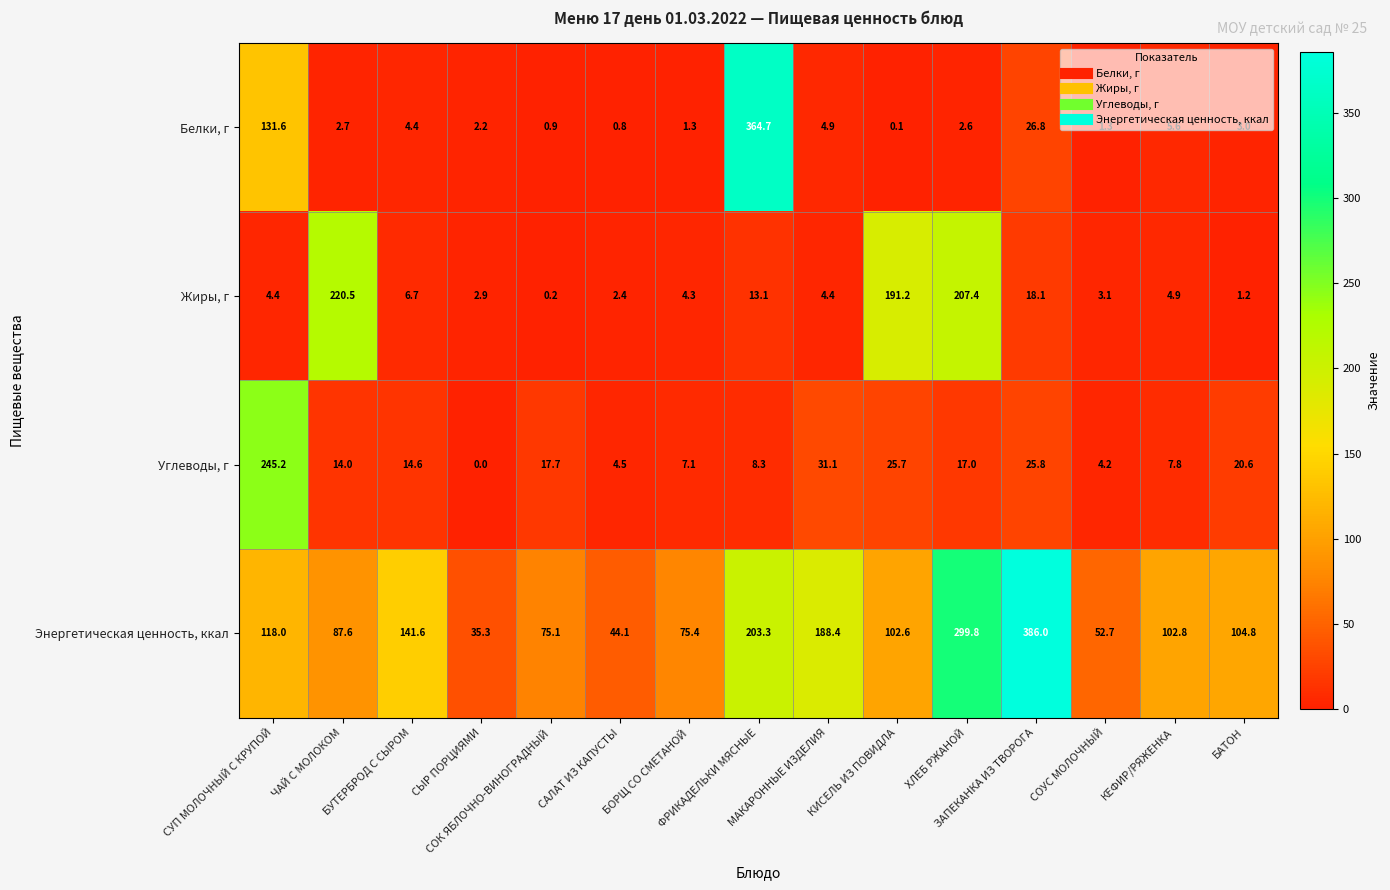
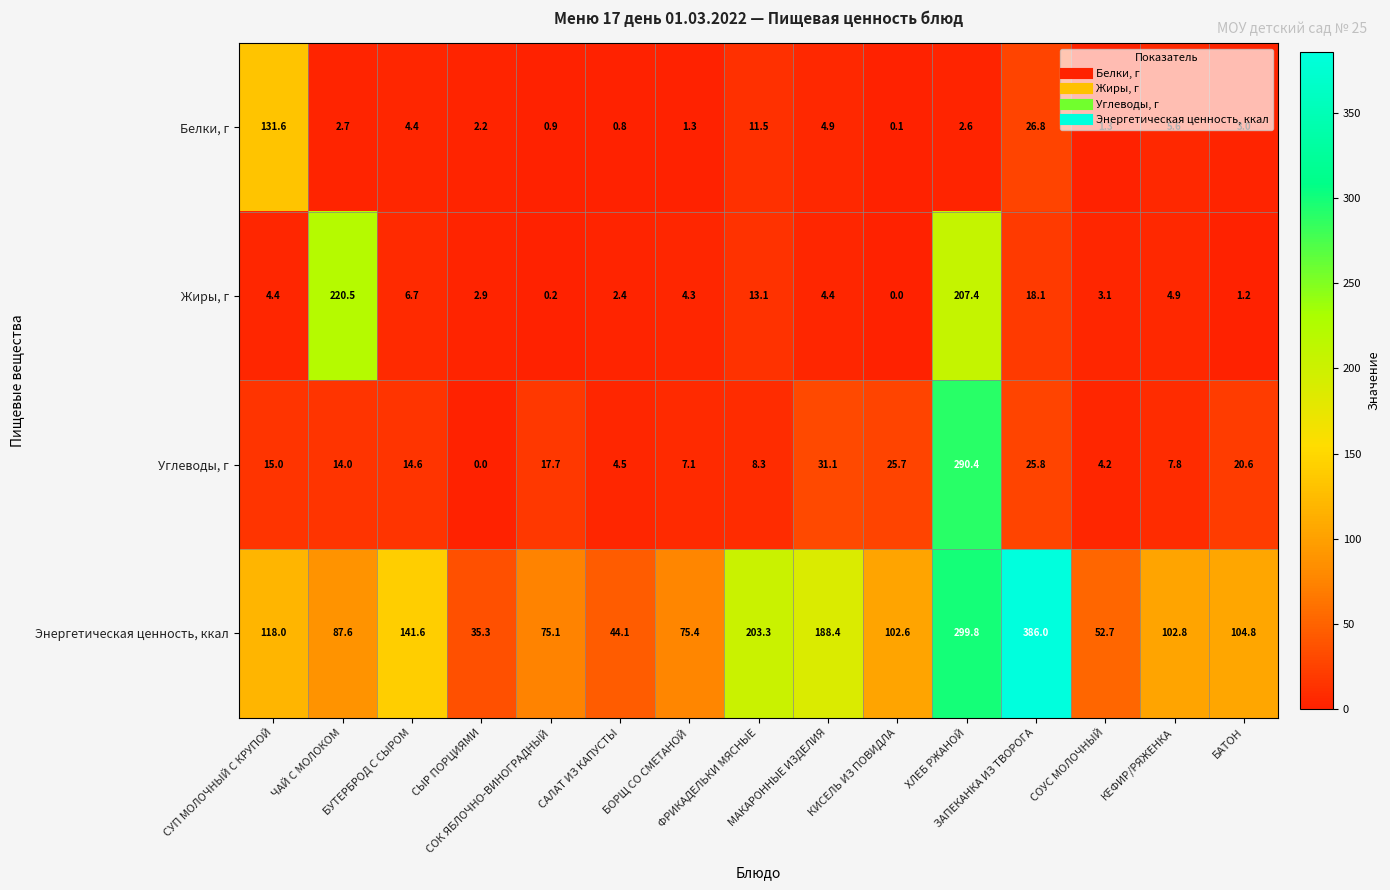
  {
    "Белки, г": {
      "СУП МОЛОЧНЫЙ С КРУПОЙ": 131.6,
      "ЧАЙ С МОЛОКОМ": 2.7,
      "БУТЕРБРОД С СЫРОМ": 4.4,
      "СЫР ПОРЦИЯМИ": 2.2,
      "СОК ЯБЛОЧНО-ВИНОГРАДНЫЙ": 0.9,
      "САЛАТ ИЗ КАПУСТЫ": 0.8,
      "БОРЩ СО СМЕТАНОЙ": 1.3,
-     "ФРИКАДЕЛЬКИ МЯСНЫЕ": 364.7,
+     "ФРИКАДЕЛЬКИ МЯСНЫЕ": 11.5,
      "МАКАРОННЫЕ ИЗДЕЛИЯ": 4.9,
      "КИСЕЛЬ ИЗ ПОВИДЛА": 0.1,
      "ХЛЕБ РЖАНОЙ": 2.6,
      "ЗАПЕКАНКА ИЗ ТВОРОГА": 26.8
    },
    "Жиры, г": {
      "СУП МОЛОЧНЫЙ С КРУПОЙ": 4.4,
      "ЧАЙ С МОЛОКОМ": 220.5,
      "БУТЕРБРОД С СЫРОМ": 6.7,
      "СЫР ПОРЦИЯМИ": 2.9,
      "СОК ЯБЛОЧНО-ВИНОГРАДНЫЙ": 0.2,
      "САЛАТ ИЗ КАПУСТЫ": 2.4,
      "БОРЩ СО СМЕТАНОЙ": 4.3,
      "ФРИКАДЕЛЬКИ МЯСНЫЕ": 13.1,
      "МАКАРОННЫЕ ИЗДЕЛИЯ": 4.4,
-     "КИСЕЛЬ ИЗ ПОВИДЛА": 191.2,
+     "КИСЕЛЬ ИЗ ПОВИДЛА": 0.0,
      "ХЛЕБ РЖАНОЙ": 207.4,
      "ЗАПЕКАНКА ИЗ ТВОРОГА": 18.1,
      "СОУС МОЛОЧНЫЙ": 3.1,
      "КЕФИР/РЯЖЕНКА": 4.9,
      "БАТОН": 1.2
    },
    "Углеводы, г": {
-     "СУП МОЛОЧНЫЙ С КРУПОЙ": 245.2,
+     "СУП МОЛОЧНЫЙ С КРУПОЙ": 15.0,
      "ЧАЙ С МОЛОКОМ": 14.0,
      "БУТЕРБРОД С СЫРОМ": 14.6,
      "СЫР ПОРЦИЯМИ": 0.0,
      "СОК ЯБЛОЧНО-ВИНОГРАДНЫЙ": 17.7,
      "САЛАТ ИЗ КАПУСТЫ": 4.5,
      "БОРЩ СО СМЕТАНОЙ": 7.1,
      "ФРИКАДЕЛЬКИ МЯСНЫЕ": 8.3,
      "МАКАРОННЫЕ ИЗДЕЛИЯ": 31.1,
      "КИСЕЛЬ ИЗ ПОВИДЛА": 25.7,
-     "ХЛЕБ РЖАНОЙ": 17.0,
+     "ХЛЕБ РЖАНОЙ": 290.4,
      "ЗАПЕКАНКА ИЗ ТВОРОГА": 25.8,
      "СОУС МОЛОЧНЫЙ": 4.2,
      "КЕФИР/РЯЖЕНКА": 7.8,
      "БАТОН": 20.6
    },
    "Энергетическая ценность, ккал": {
      "СУП МОЛОЧНЫЙ С КРУПОЙ": 118.0,
      "ЧАЙ С МОЛОКОМ": 87.6,
      "БУТЕРБРОД С СЫРОМ": 141.6,
      "СЫР ПОРЦИЯМИ": 35.3,
      "СОК ЯБЛОЧНО-ВИНОГРАДНЫЙ": 75.1,
      "САЛАТ ИЗ КАПУСТЫ": 44.1,
      "БОРЩ СО СМЕТАНОЙ": 75.4,
      "ФРИКАДЕЛЬКИ МЯСНЫЕ": 203.3,
      "МАКАРОННЫЕ ИЗДЕЛИЯ": 188.4,
      "КИСЕЛЬ ИЗ ПОВИДЛА": 102.6,
      "ХЛЕБ РЖАНОЙ": 299.8,
      "ЗАПЕКАНКА ИЗ ТВОРОГА": 386.0,
      "СОУС МОЛОЧНЫЙ": 52.7,
      "КЕФИР/РЯЖЕНКА": 102.8,
      "БАТОН": 104.8
    }
  }
